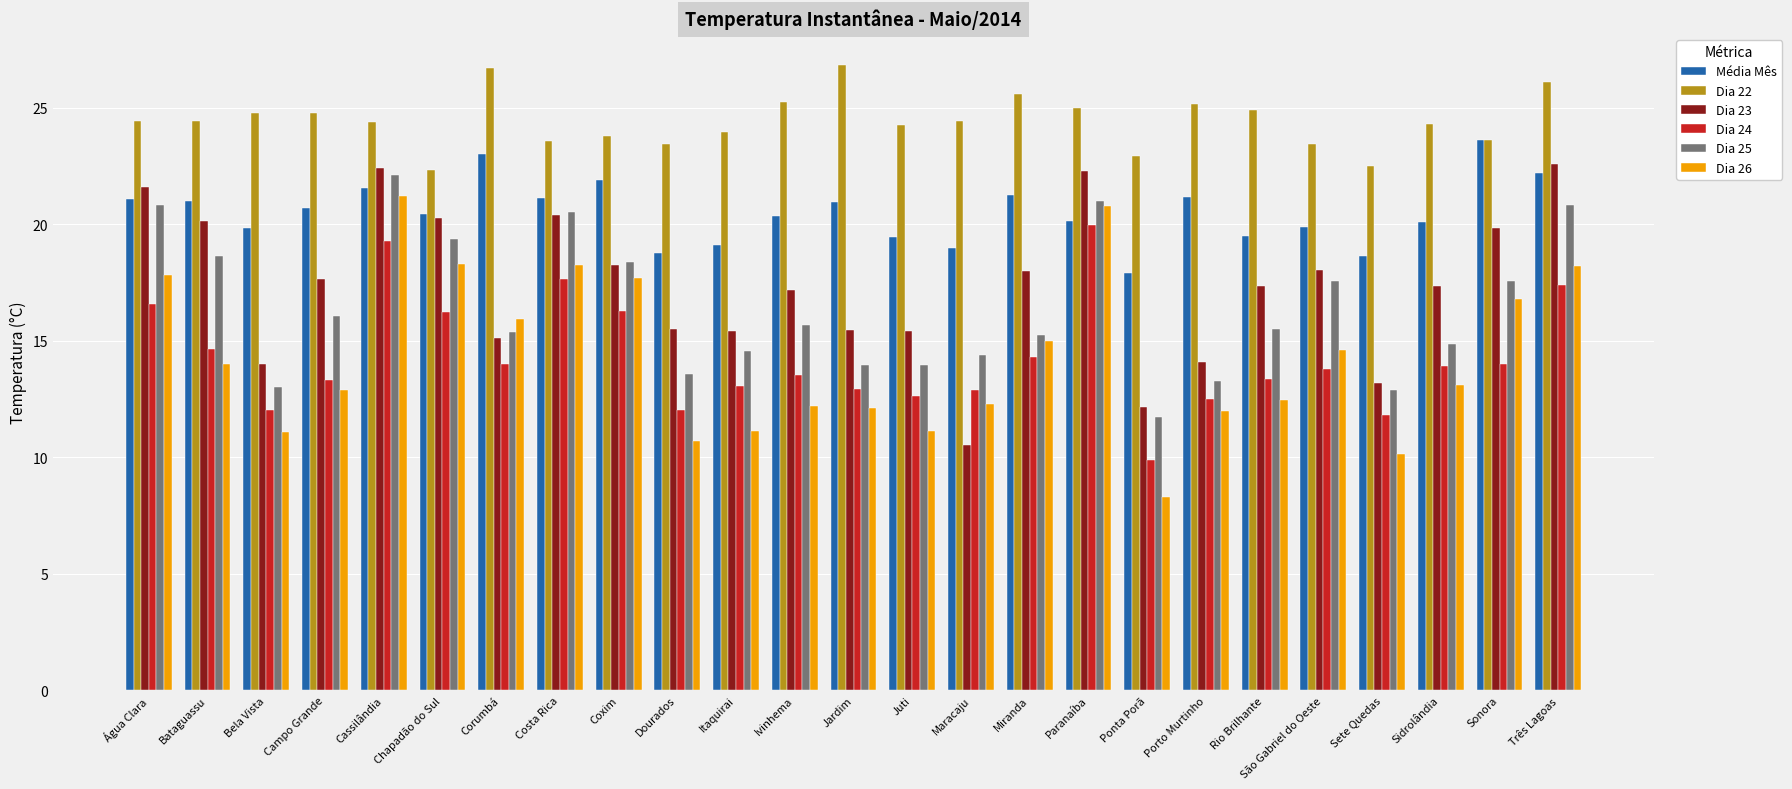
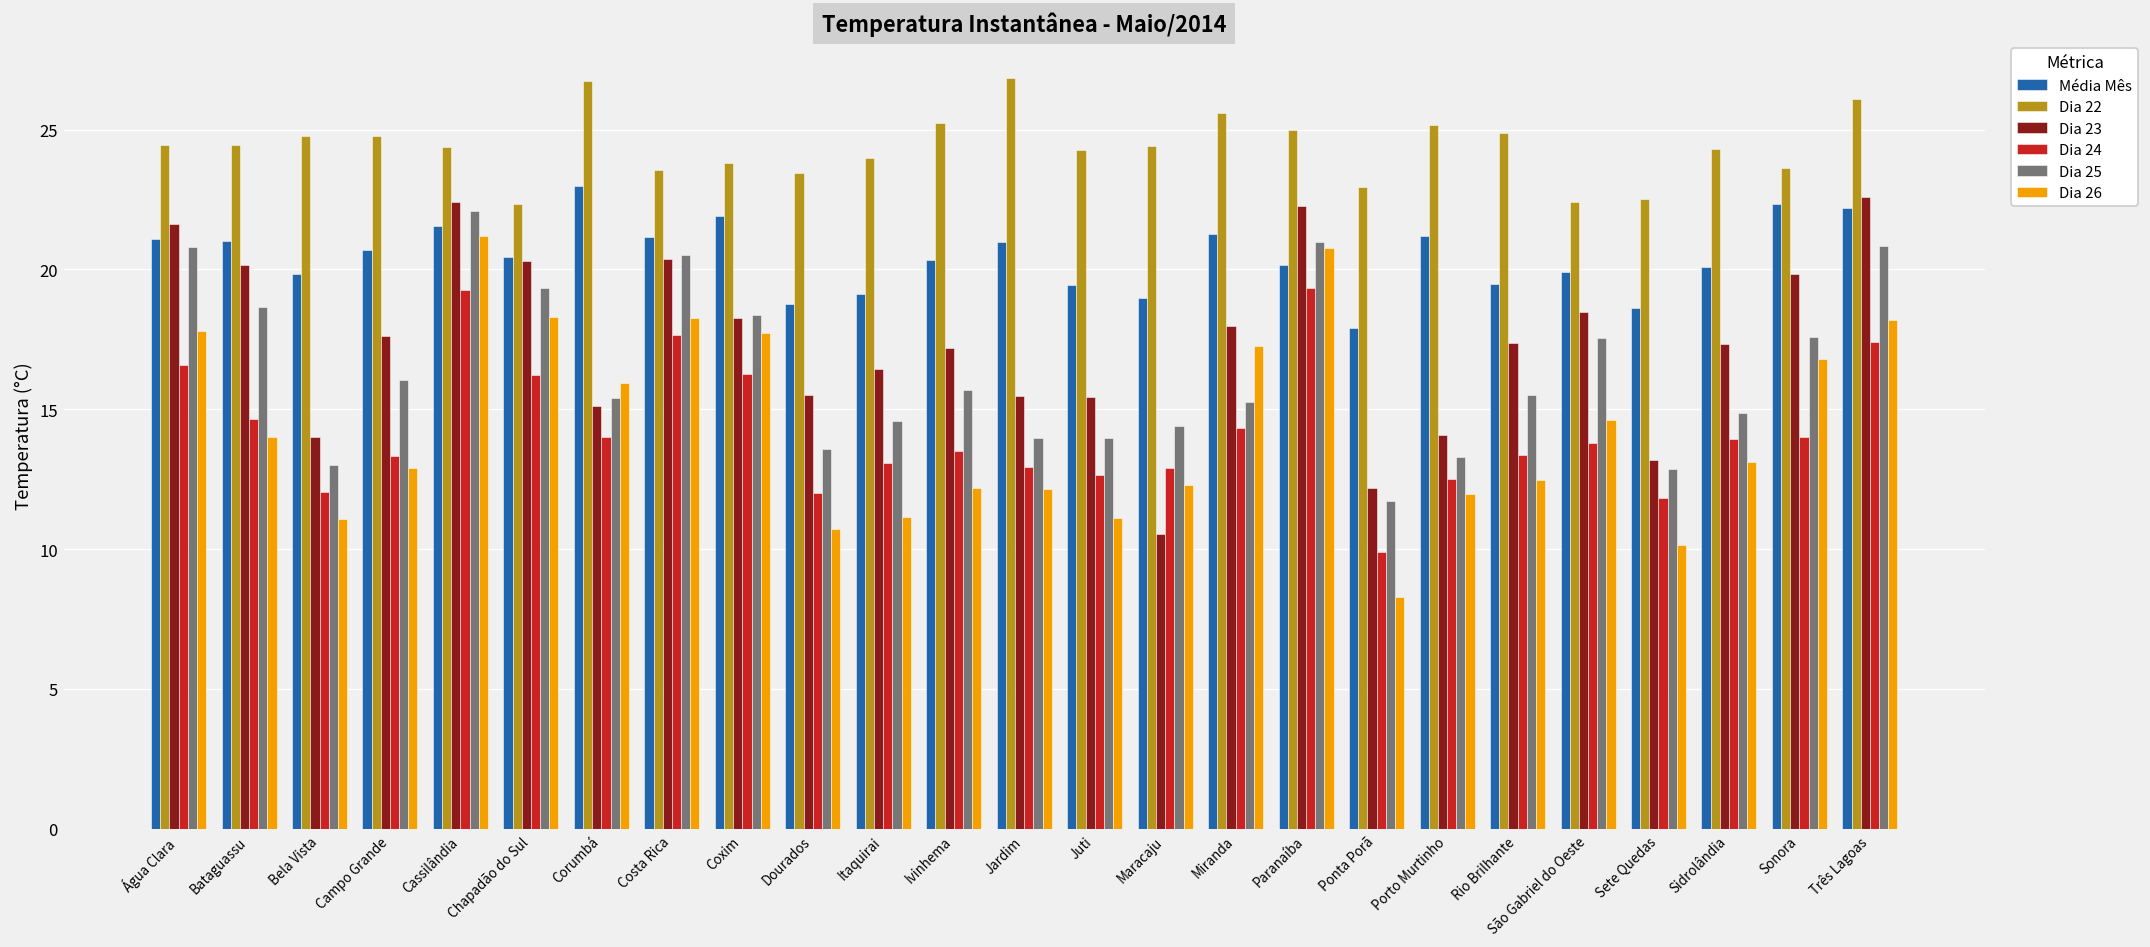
  {
    "Média Mês": {
      "Água Clara": 21.1,
      "Bataguassu": 21.0,
      "Bela Vista": 19.8,
      "Campo Grande": 20.7,
      "Cassilândia": 21.5,
      "Chapadão do Sul": 20.4,
      "Corumbá": 23.0,
      "Costa Rica": 21.2,
      "Coxim": 21.9,
      "Dourados": 18.8,
      "Itaquirai": 19.1,
      "Ivinhema": 20.4,
      "Jardim": 21.0,
      "Juti": 19.5,
      "Maracaju": 19.0,
      "Miranda": 21.3,
      "Paranaíba": 20.2,
      "Ponta Porã": 17.9,
      "Porto Murtinho": 21.2,
      "Rio Brilhante": 19.5,
      "São Gabriel do Oeste": 19.9,
      "Sete Quedas": 18.6,
      "Sidrolândia": 20.1,
-     "Sonora": 23.6,
+     "Sonora": 22.3,
      "Três Lagoas": 22.2
    },
    "Dia 22": {
      "Água Clara": 24.4,
      "Bataguassu": 24.5,
      "Bela Vista": 24.8,
      "Campo Grande": 24.8,
      "Cassilândia": 24.4,
      "Chapadão do Sul": 22.3,
      "Corumbá": 26.7,
      "Costa Rica": 23.6,
      "Coxim": 23.8,
      "Dourados": 23.5,
      "Itaquirai": 24.0,
      "Ivinhema": 25.3,
      "Jardim": 26.8,
      "Juti": 24.3,
      "Maracaju": 24.4,
      "Miranda": 25.6,
      "Paranaíba": 25.0,
      "Ponta Porã": 22.9,
      "Porto Murtinho": 25.2,
      "Rio Brilhante": 24.9,
-     "São Gabriel do Oeste": 23.4,
+     "São Gabriel do Oeste": 22.4,
      "Sete Quedas": 22.5,
      "Sidrolândia": 24.3,
      "Sonora": 23.6,
      "Três Lagoas": 26.1
    },
    "Dia 23": {
      "Água Clara": 21.6,
      "Bataguassu": 20.2,
      "Bela Vista": 14.0,
      "Campo Grande": 17.6,
      "Cassilândia": 22.4,
      "Chapadão do Sul": 20.3,
      "Corumbá": 15.1,
      "Costa Rica": 20.4,
      "Coxim": 18.3,
      "Dourados": 15.5,
-     "Itaquirai": 15.4,
+     "Itaquirai": 16.4,
      "Ivinhema": 17.2,
      "Jardim": 15.5,
      "Juti": 15.4,
      "Maracaju": 10.5,
      "Miranda": 18.0,
      "Paranaíba": 22.3,
      "Ponta Porã": 12.2,
      "Porto Murtinho": 14.1,
      "Rio Brilhante": 17.4,
-     "São Gabriel do Oeste": 18.1,
+     "São Gabriel do Oeste": 18.5,
      "Sete Quedas": 13.2,
      "Sidrolândia": 17.3,
      "Sonora": 19.8,
      "Três Lagoas": 22.6
    },
    "Dia 24": {
      "Água Clara": 16.6,
      "Bataguassu": 14.7,
      "Bela Vista": 12.0,
      "Campo Grande": 13.3,
      "Cassilândia": 19.3,
      "Chapadão do Sul": 16.2,
      "Corumbá": 14.0,
      "Costa Rica": 17.7,
      "Coxim": 16.3,
      "Dourados": 12.0,
      "Itaquirai": 13.1,
      "Ivinhema": 13.5,
      "Jardim": 12.9,
      "Juti": 12.7,
      "Maracaju": 12.9,
      "Miranda": 14.3,
-     "Paranaíba": 20.0,
+     "Paranaíba": 19.3,
      "Ponta Porã": 9.9,
      "Porto Murtinho": 12.5,
      "Rio Brilhante": 13.4,
      "São Gabriel do Oeste": 13.8,
      "Sete Quedas": 11.8,
      "Sidrolândia": 13.9,
      "Sonora": 14.0,
      "Três Lagoas": 17.4
    },
    "Dia 25": {
      "Água Clara": 20.8,
      "Bataguassu": 18.6,
      "Bela Vista": 13.0,
      "Campo Grande": 16.1,
      "Cassilândia": 22.1,
      "Chapadão do Sul": 19.4,
      "Corumbá": 15.4,
      "Costa Rica": 20.5,
      "Coxim": 18.4,
      "Dourados": 13.6,
      "Itaquirai": 14.6,
      "Ivinhema": 15.7,
      "Jardim": 14.0,
      "Juti": 14.0,
      "Maracaju": 14.4,
      "Miranda": 15.3,
      "Paranaíba": 21.0,
      "Ponta Porã": 11.7,
      "Porto Murtinho": 13.3,
      "Rio Brilhante": 15.5,
      "São Gabriel do Oeste": 17.6,
      "Sete Quedas": 12.9,
      "Sidrolândia": 14.9,
      "Sonora": 17.6,
      "Três Lagoas": 20.8
    },
    "Dia 26": {
      "Água Clara": 17.8,
      "Bataguassu": 14.0,
      "Bela Vista": 11.1,
      "Campo Grande": 12.9,
      "Cassilândia": 21.2,
      "Chapadão do Sul": 18.3,
      "Corumbá": 15.9,
      "Costa Rica": 18.3,
      "Coxim": 17.7,
      "Dourados": 10.7,
      "Itaquirai": 11.1,
      "Ivinhema": 12.2,
      "Jardim": 12.1,
      "Juti": 11.1,
      "Maracaju": 12.3,
-     "Miranda": 15.0,
+     "Miranda": 17.3,
      "Paranaíba": 20.8,
      "Ponta Porã": 8.3,
      "Porto Murtinho": 12.0,
      "Rio Brilhante": 12.5,
      "São Gabriel do Oeste": 14.6,
      "Sete Quedas": 10.1,
      "Sidrolândia": 13.1,
      "Sonora": 16.8,
      "Três Lagoas": 18.2
    }
  }
